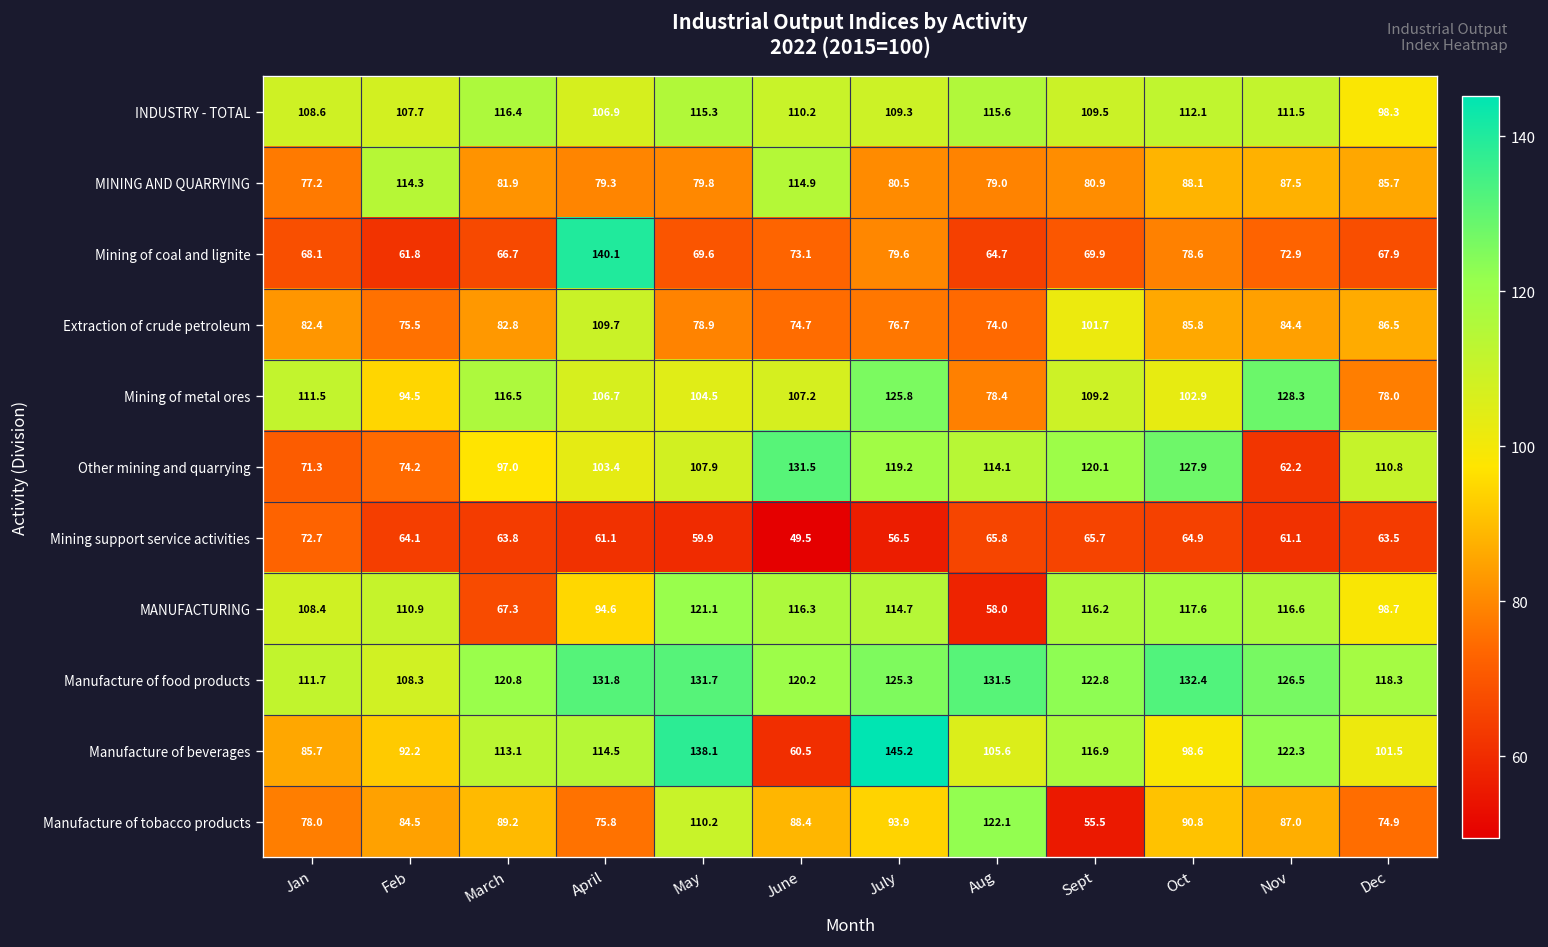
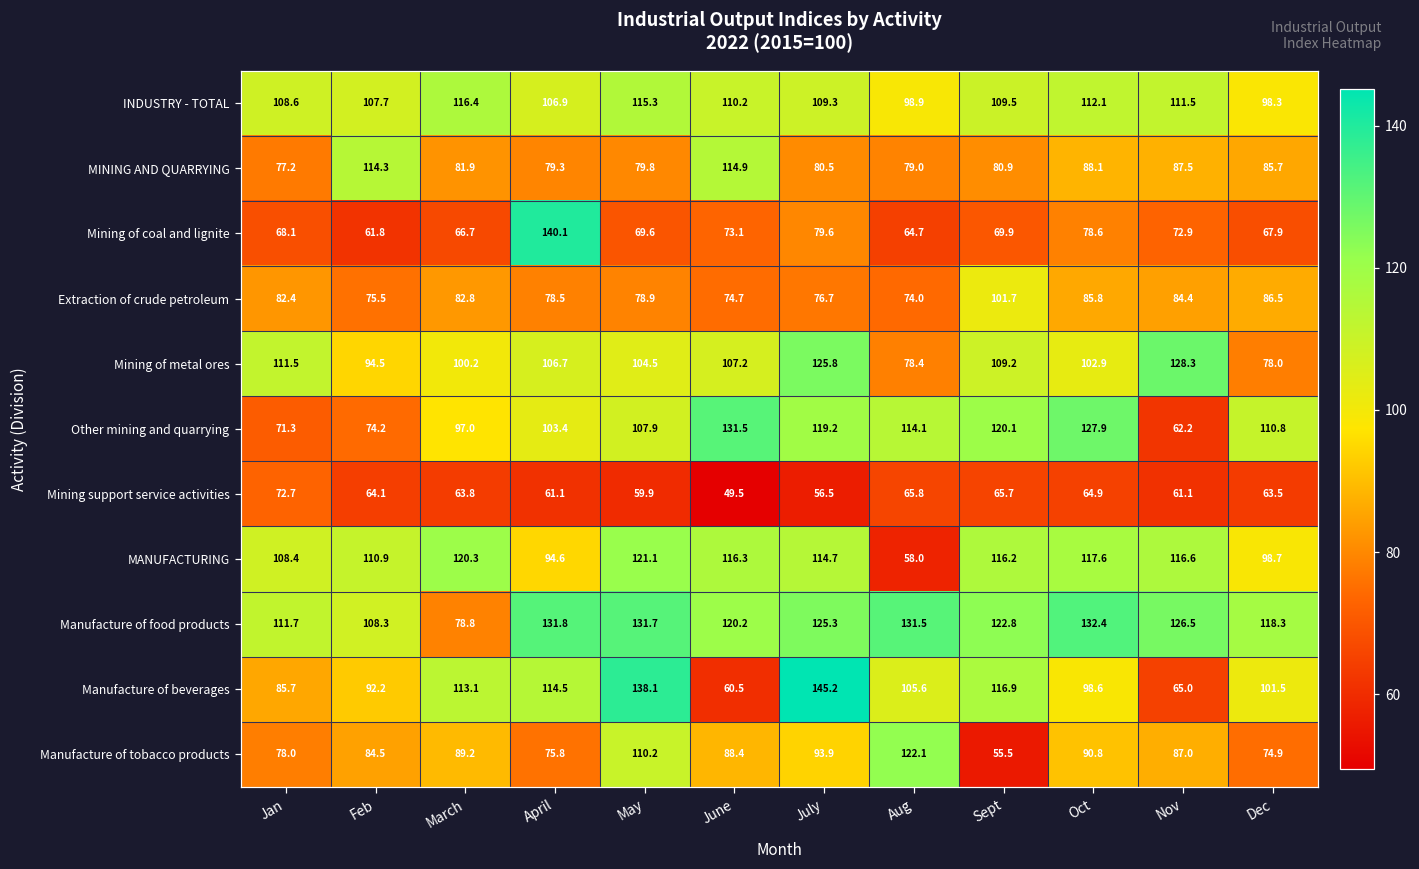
  {
    "INDUSTRY - TOTAL": {
      "Jan": 108.6,
      "Feb": 107.7,
      "March": 116.4,
      "April": 106.9,
      "May": 115.3,
      "June": 110.2,
      "July": 109.3,
-     "Aug": 115.6,
+     "Aug": 98.9,
      "Sept": 109.5,
      "Oct": 112.1,
      "Nov": 111.5,
      "Dec": 98.3
    },
    "MINING AND QUARRYING": {
      "Jan": 77.2,
      "Feb": 114.3,
      "March": 81.9,
      "April": 79.3,
      "May": 79.8,
      "June": 114.9,
      "July": 80.5,
      "Aug": 79.0,
      "Sept": 80.9,
      "Oct": 88.1,
      "Nov": 87.5,
      "Dec": 85.7
    },
    "Mining of coal and lignite": {
      "Jan": 68.1,
      "Feb": 61.8,
      "March": 66.7,
      "April": 140.1,
      "May": 69.6,
      "June": 73.1,
      "July": 79.6,
      "Aug": 64.7,
      "Sept": 69.9,
      "Oct": 78.6,
      "Nov": 72.9,
      "Dec": 67.9
    },
    "Extraction of crude petroleum": {
      "Jan": 82.4,
      "Feb": 75.5,
      "March": 82.8,
-     "April": 109.7,
+     "April": 78.5,
      "May": 78.9,
      "June": 74.7,
      "July": 76.7,
      "Aug": 74.0,
      "Sept": 101.7,
      "Oct": 85.8,
      "Nov": 84.4,
      "Dec": 86.5
    },
    "Mining of metal ores": {
      "Jan": 111.5,
      "Feb": 94.5,
-     "March": 116.5,
+     "March": 100.2,
      "April": 106.7,
      "May": 104.5,
      "June": 107.2,
      "July": 125.8,
      "Aug": 78.4,
      "Sept": 109.2,
      "Oct": 102.9,
      "Nov": 128.3,
      "Dec": 78.0
    },
    "Other mining and quarrying": {
      "Jan": 71.3,
      "Feb": 74.2,
      "March": 97.0,
      "April": 103.4,
      "May": 107.9,
      "June": 131.5,
      "July": 119.2,
      "Aug": 114.1,
      "Sept": 120.1,
      "Oct": 127.9,
      "Nov": 62.2,
      "Dec": 110.8
    },
    "Mining support service activities": {
      "Jan": 72.7,
      "Feb": 64.1,
      "March": 63.8,
      "April": 61.1,
      "May": 59.9,
      "June": 49.5,
      "July": 56.5,
      "Aug": 65.8,
      "Sept": 65.7,
      "Oct": 64.9,
      "Nov": 61.1,
      "Dec": 63.5
    },
    "MANUFACTURING": {
      "Jan": 108.4,
      "Feb": 110.9,
-     "March": 67.3,
+     "March": 120.3,
      "April": 94.6,
      "May": 121.1,
      "June": 116.3,
      "July": 114.7,
      "Aug": 58.0,
      "Sept": 116.2,
      "Oct": 117.6,
      "Nov": 116.6,
      "Dec": 98.7
    },
    "Manufacture of food products": {
      "Jan": 111.7,
      "Feb": 108.3,
-     "March": 120.8,
+     "March": 78.8,
      "April": 131.8,
      "May": 131.7,
      "June": 120.2,
      "July": 125.3,
      "Aug": 131.5,
      "Sept": 122.8,
      "Oct": 132.4,
      "Nov": 126.5,
      "Dec": 118.3
    },
    "Manufacture of beverages": {
      "Jan": 85.7,
      "Feb": 92.2,
      "March": 113.1,
      "April": 114.5,
      "May": 138.1,
      "June": 60.5,
      "July": 145.2,
      "Aug": 105.6,
      "Sept": 116.9,
      "Oct": 98.6,
-     "Nov": 122.3,
+     "Nov": 65.0,
      "Dec": 101.5
    },
    "Manufacture of tobacco products": {
      "Jan": 78.0,
      "Feb": 84.5,
      "March": 89.2,
      "April": 75.8,
      "May": 110.2,
      "June": 88.4,
      "July": 93.9,
      "Aug": 122.1,
      "Sept": 55.5,
      "Oct": 90.8,
      "Nov": 87.0,
      "Dec": 74.9
    }
  }
